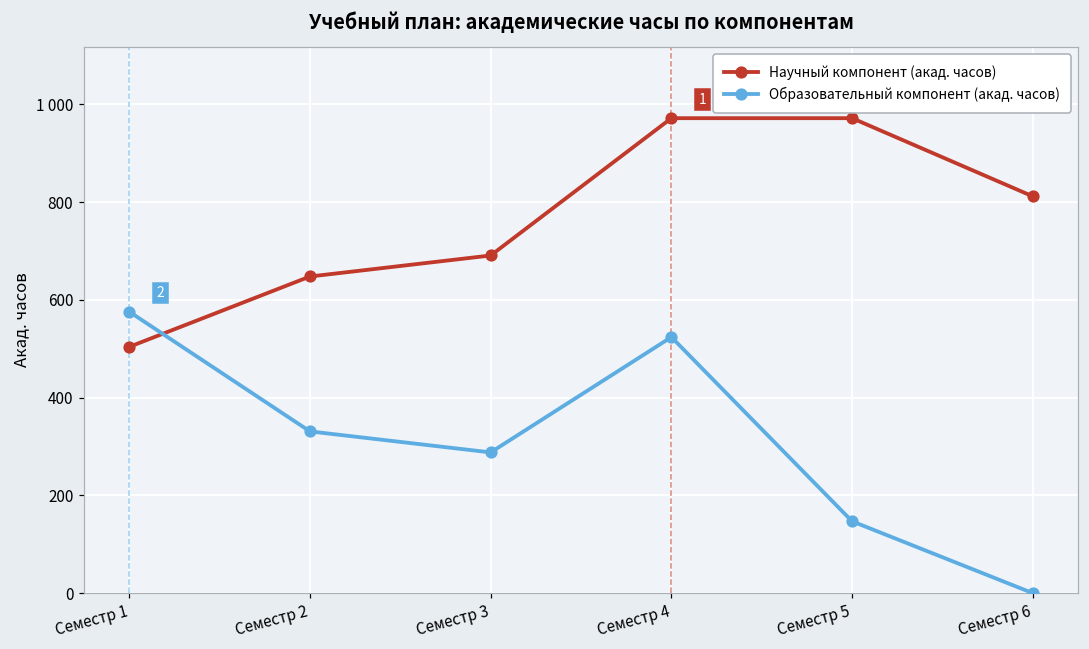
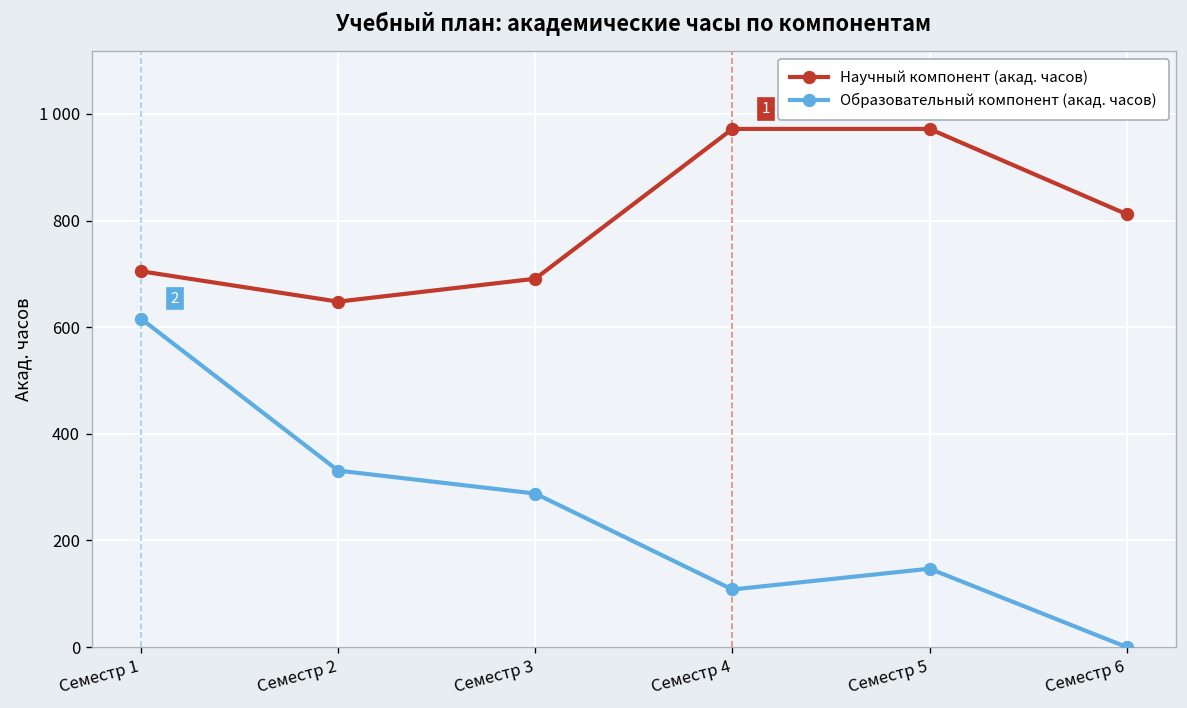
  {
    "Научный компонент (акад. часов)": {
-     "Семестр 1": 500,
+     "Семестр 1": 710,
      "Семестр 2": 650,
      "Семестр 3": 690,
      "Семестр 4": 970,
      "Семестр 5": 970,
      "Семестр 6": 810
    },
    "Образовательный компонент (акад. часов)": {
-     "Семестр 1": 580,
+     "Семестр 1": 620,
      "Семестр 2": 330,
      "Семестр 3": 290,
-     "Семестр 4": 520,
+     "Семестр 4": 110,
      "Семестр 5": 150,
      "Семестр 6": 0
    }
  }
